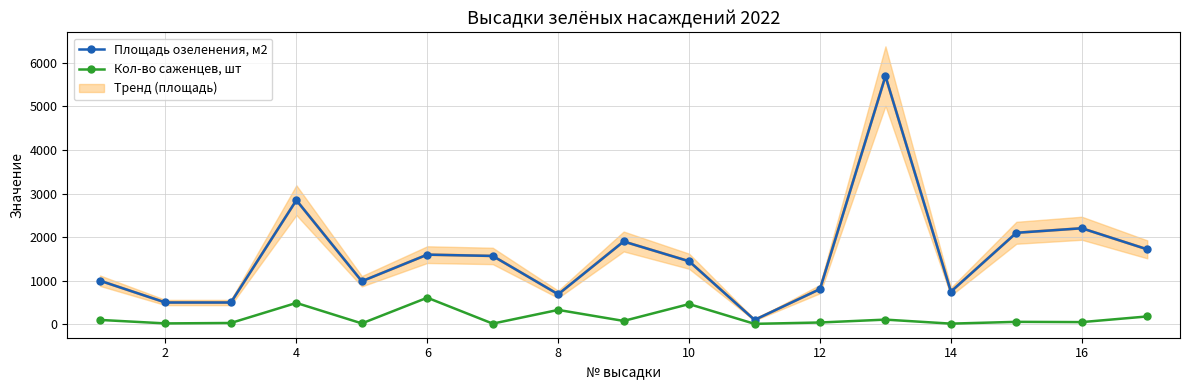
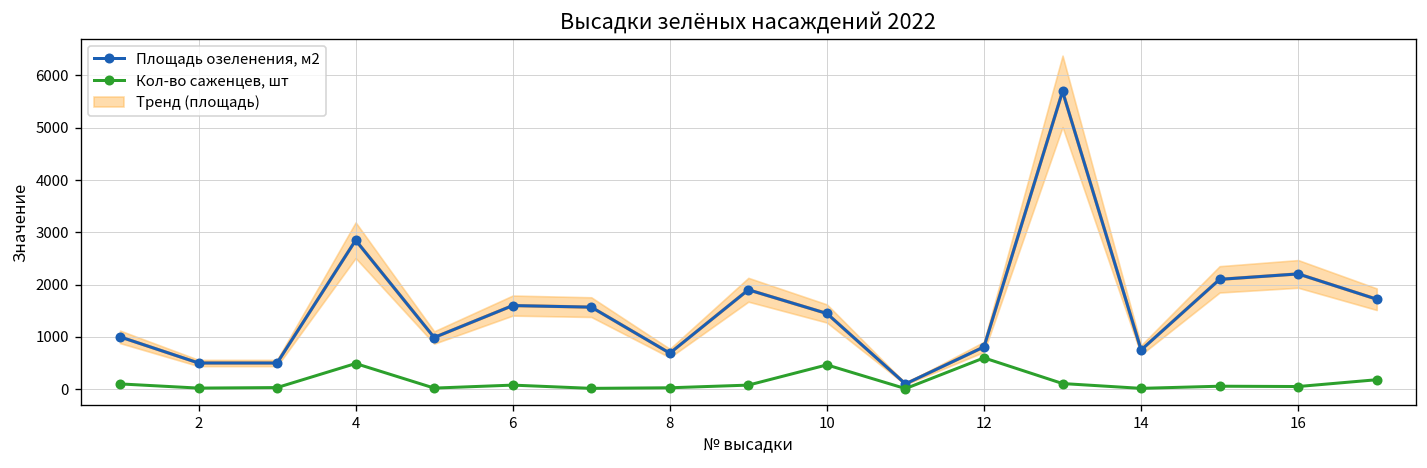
  {
    "Площадь озеленения, м2": {
      "2": 500,
      "4": 2800,
      "6": 1600,
      "8": 700,
      "10": 1400,
      "12": 800,
      "14": 700,
      "16": 2200
    },
    "Кол-во саженцев, шт": {
      "2": 0,
      "4": 500,
-     "6": 600,
-     "8": 300,
+     "6": 100,
+     "8": 0,
      "10": 500,
-     "12": 0,
+     "12": 600,
      "14": 0,
      "16": 100
    }
  }
